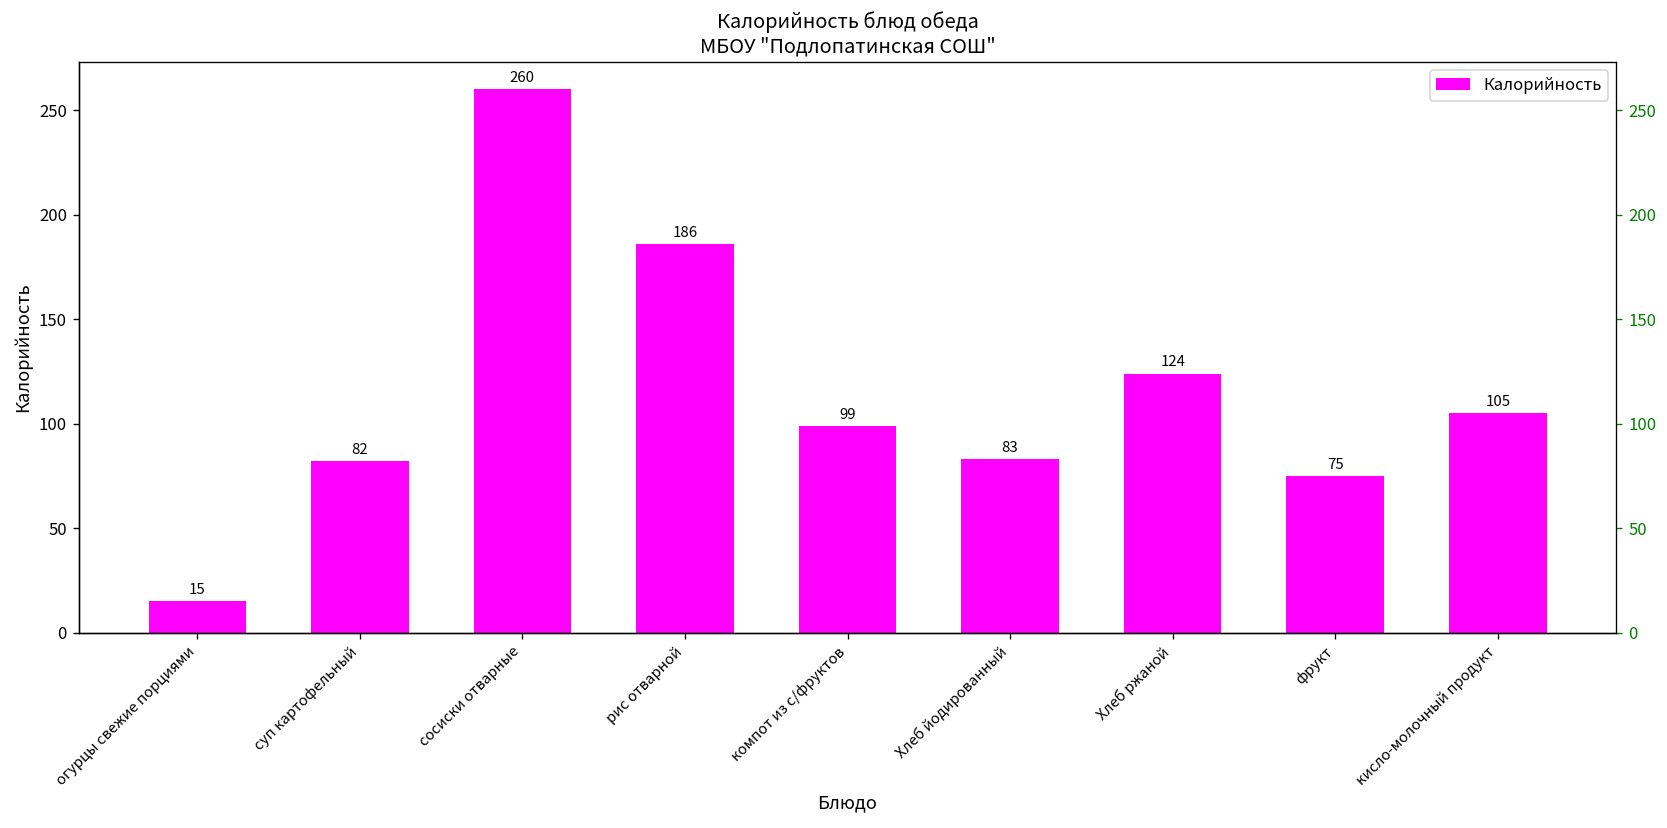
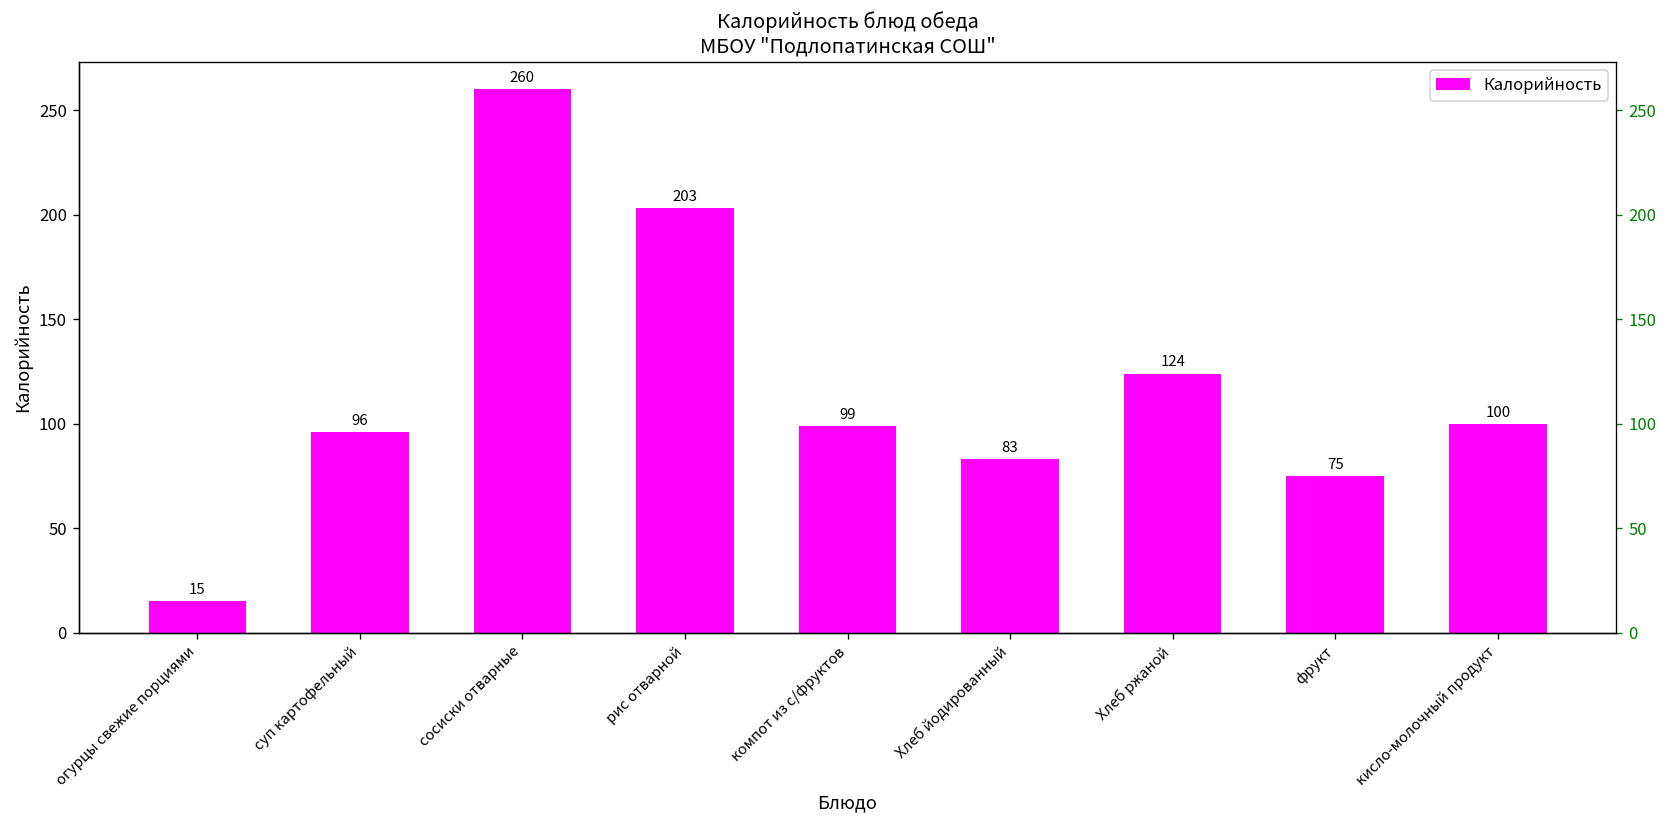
  {
    "огурцы свежие порциями": 15,
-   "суп картофельный": 82,
+   "суп картофельный": 96,
    "сосиски отварные": 260,
-   "рис отварной": 186,
+   "рис отварной": 203,
    "компот из с/фруктов": 99,
    "Хлеб йодированный": 83,
    "Хлеб ржаной": 124,
    "фрукт": 75,
-   "кисло-молочный продукт": 105
+   "кисло-молочный продукт": 100
  }
